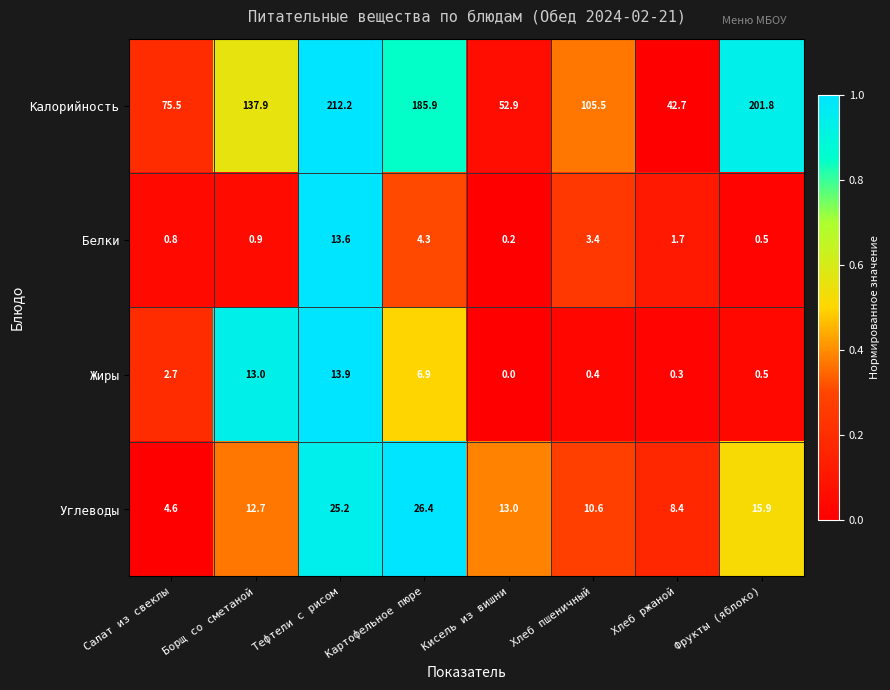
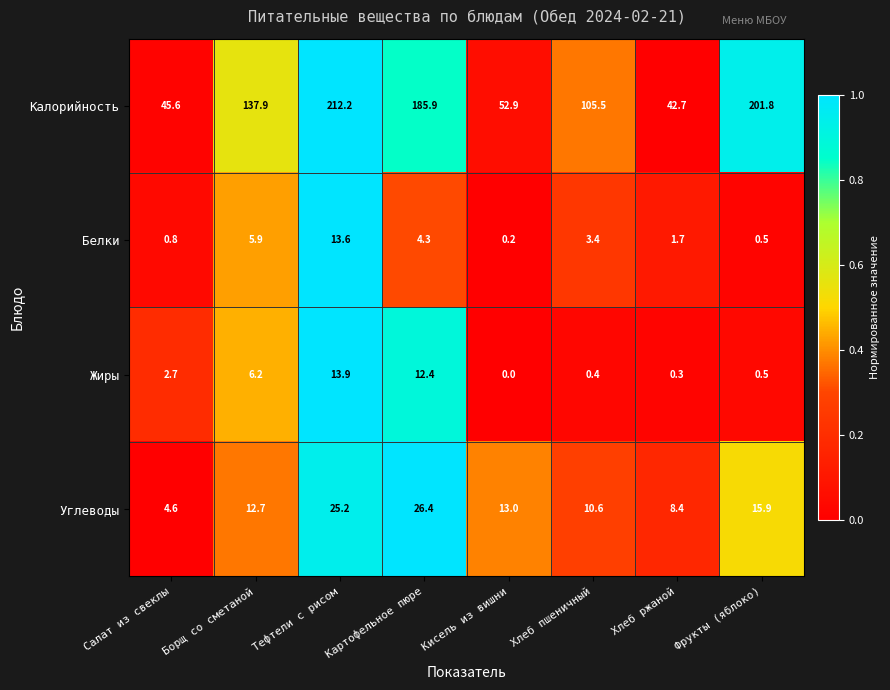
  {
    "Калорийность": {
-     "Салат из свеклы": 75.5,
+     "Салат из свеклы": 45.6,
      "Борщ со сметаной": 137.9,
      "Тефтели с рисом": 212.2,
      "Картофельное пюре": 185.9,
      "Кисель из вишни": 52.9,
      "Хлеб пшеничный": 105.5,
      "Хлеб ржаной": 42.7,
      "Фрукты (яблоко)": 201.8
    },
    "Белки": {
      "Салат из свеклы": 0.8,
-     "Борщ со сметаной": 0.9,
+     "Борщ со сметаной": 5.9,
      "Тефтели с рисом": 13.6,
      "Картофельное пюре": 4.3,
      "Кисель из вишни": 0.2,
      "Хлеб пшеничный": 3.4,
      "Хлеб ржаной": 1.7,
      "Фрукты (яблоко)": 0.5
    },
    "Жиры": {
      "Салат из свеклы": 2.7,
-     "Борщ со сметаной": 13.0,
+     "Борщ со сметаной": 6.2,
      "Тефтели с рисом": 13.9,
-     "Картофельное пюре": 6.9,
+     "Картофельное пюре": 12.4,
      "Кисель из вишни": 0.0,
      "Хлеб пшеничный": 0.4,
      "Хлеб ржаной": 0.3,
      "Фрукты (яблоко)": 0.5
    },
    "Углеводы": {
      "Салат из свеклы": 4.6,
      "Борщ со сметаной": 12.7,
      "Тефтели с рисом": 25.2,
      "Картофельное пюре": 26.4,
      "Кисель из вишни": 13.0,
      "Хлеб пшеничный": 10.6,
      "Хлеб ржаной": 8.4,
      "Фрукты (яблоко)": 15.9
    }
  }
